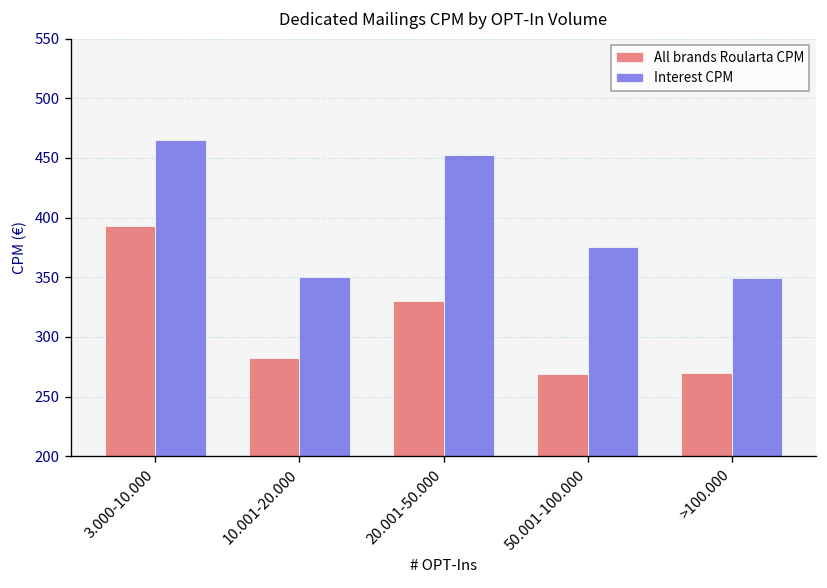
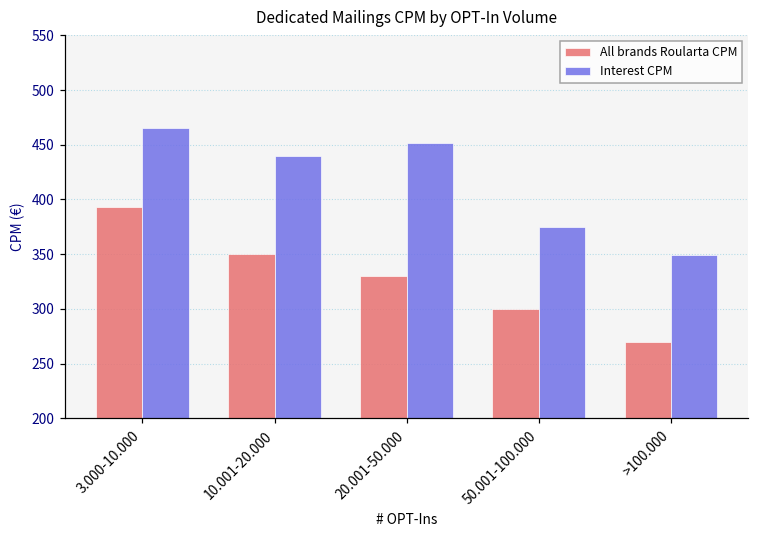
  {
    "All brands Roularta CPM": {
      "3.000-10.000": 390,
-     "10.001-20.000": 280,
+     "10.001-20.000": 350,
      "20.001-50.000": 330,
-     "50.001-100.000": 270,
+     "50.001-100.000": 300,
      ">100.000": 270
    },
    "Interest CPM": {
      "3.000-10.000": 470,
-     "10.001-20.000": 350,
+     "10.001-20.000": 440,
      "20.001-50.000": 450,
      "50.001-100.000": 380,
      ">100.000": 350
    }
  }
